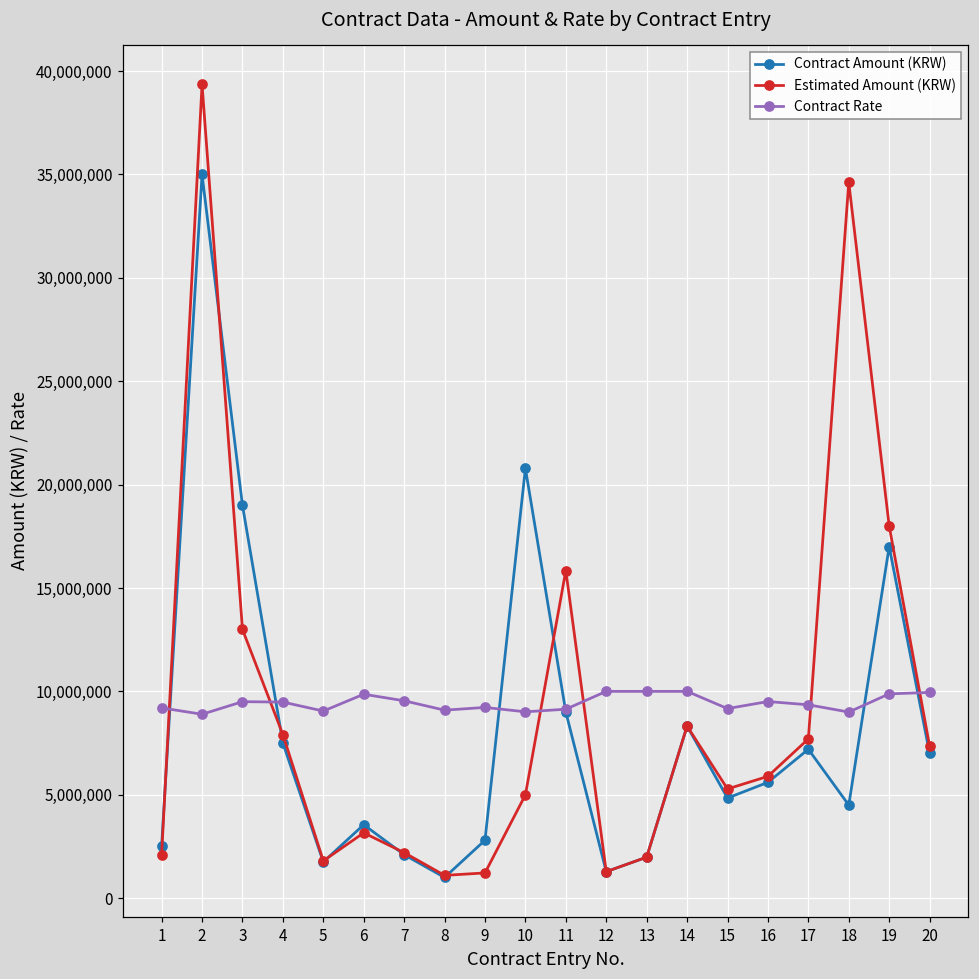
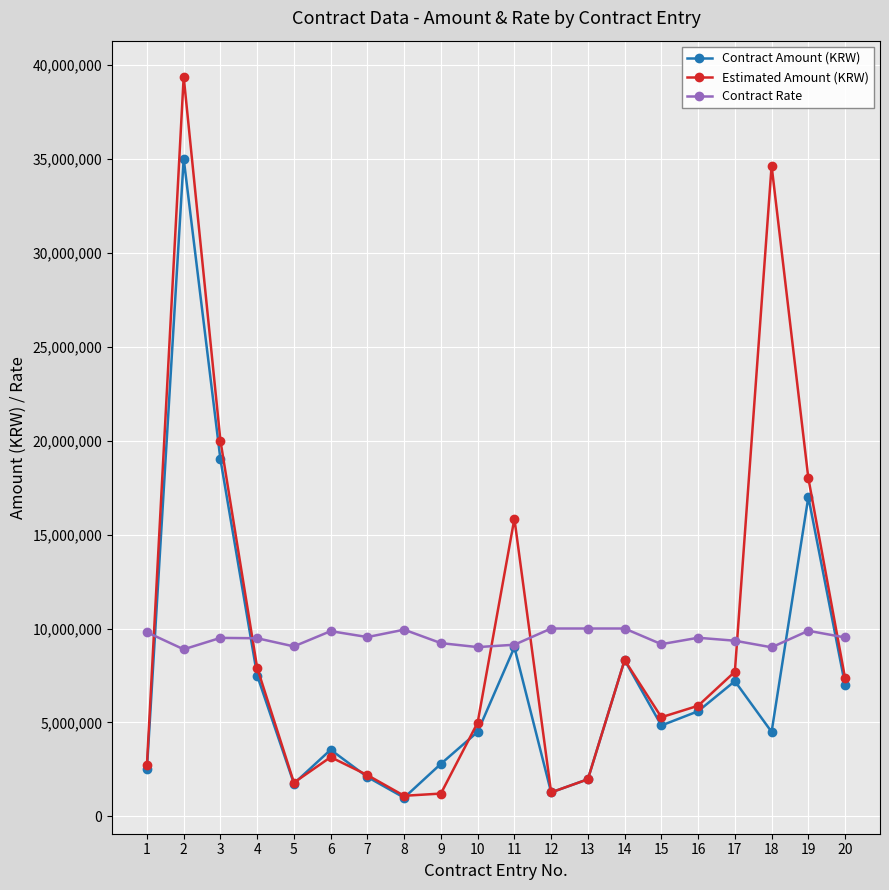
  {
    "Contract Amount (KRW)": {
      "1": "2,500,000",
      "2": "35,000,000",
      "3": "19,000,000",
      "4": "7,500,000",
      "6": "3,600,000",
      "9": "2,800,000",
-     "10": "20,800,000",
+     "10": "4,500,000",
      "11": "9,000,000",
      "15": "4,800,000",
      "16": "5,600,000",
      "17": "7,200,000",
      "18": "4,500,000",
      "19": "17,000,000",
      "20": "7,000,000"
    },
    "Estimated Amount (KRW)": {
-     "1": "2,100,000",
+     "1": "2,800,000",
      "2": "39,400,000",
-     "3": "13,000,000",
+     "3": "20,000,000",
      "4": "7,900,000",
      "6": "3,200,000",
      "9": "1,200,000",
      "10": "5,000,000",
      "11": "15,800,000",
      "15": "5,300,000",
      "16": "5,900,000",
      "17": "7,700,000",
      "18": "34,600,000",
      "19": "18,000,000",
      "20": "7,400,000"
    },
    "Contract Rate": {
-     "1": "9,200,000",
+     "1": "9,800,000",
      "2": "8,900,000",
      "3": "9,500,000",
      "4": "9,500,000",
      "5": "9,000,000",
      "6": "9,900,000",
      "7": "9,500,000",
-     "8": "9,100,000",
+     "8": "9,900,000",
      "9": "9,200,000",
      "10": "9,000,000",
      "11": "9,100,000",
      "12": "10,000,000",
      "13": "10,000,000",
      "14": "10,000,000",
      "15": "9,200,000",
      "16": "9,500,000",
      "17": "9,400,000",
      "18": "9,000,000",
      "19": "9,900,000",
-     "20": "9,900,000"
+     "20": "9,500,000"
    }
  }
